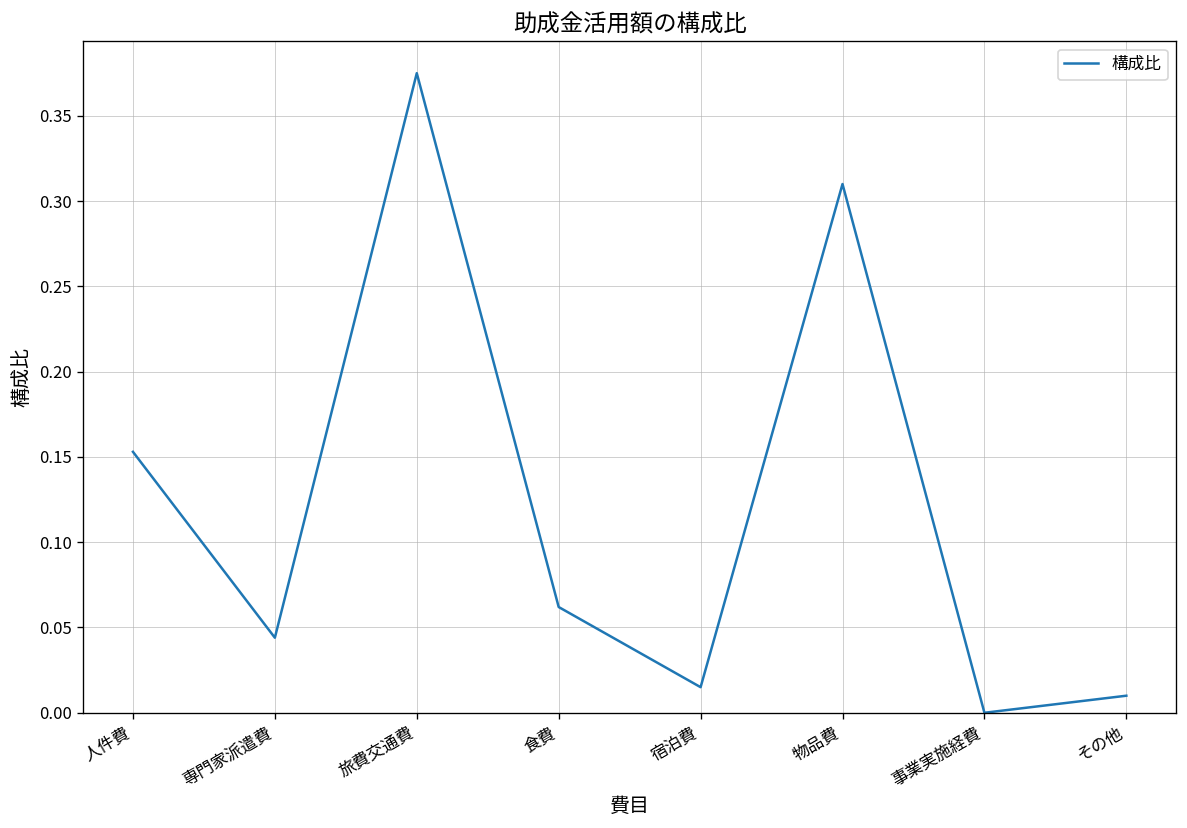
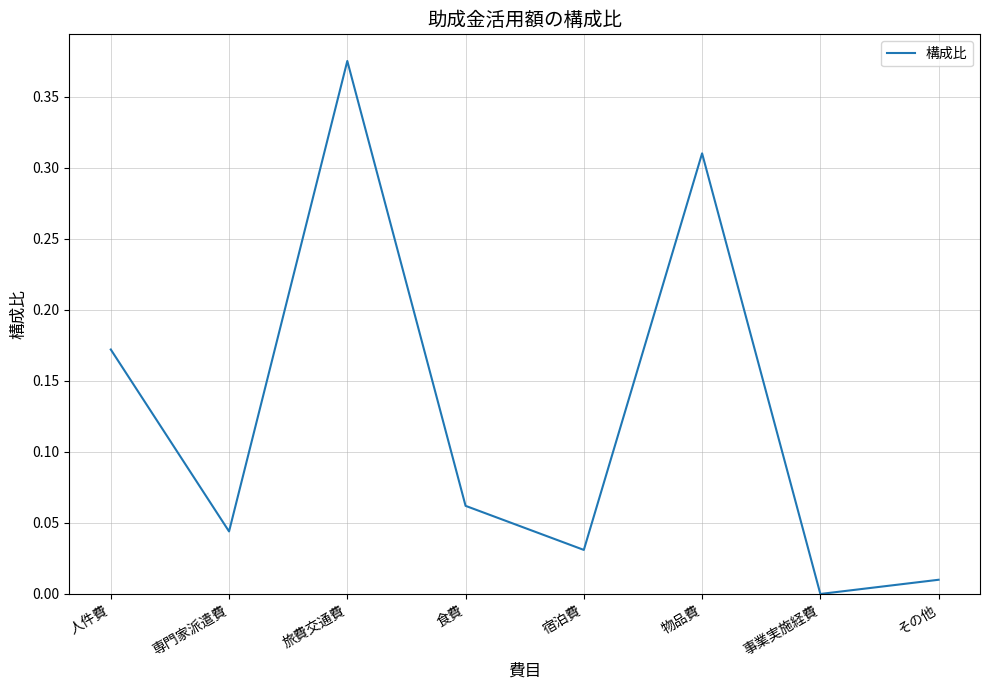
  {
-   "人件費": 0.153,
+   "人件費": 0.172,
    "専門家派遣費": 0.044,
    "旅費交通費": 0.375,
    "食費": 0.062,
-   "宿泊費": 0.015,
+   "宿泊費": 0.031,
    "物品費": 0.310,
    "事業実施経費": 0.000,
    "その他": 0.010
  }
